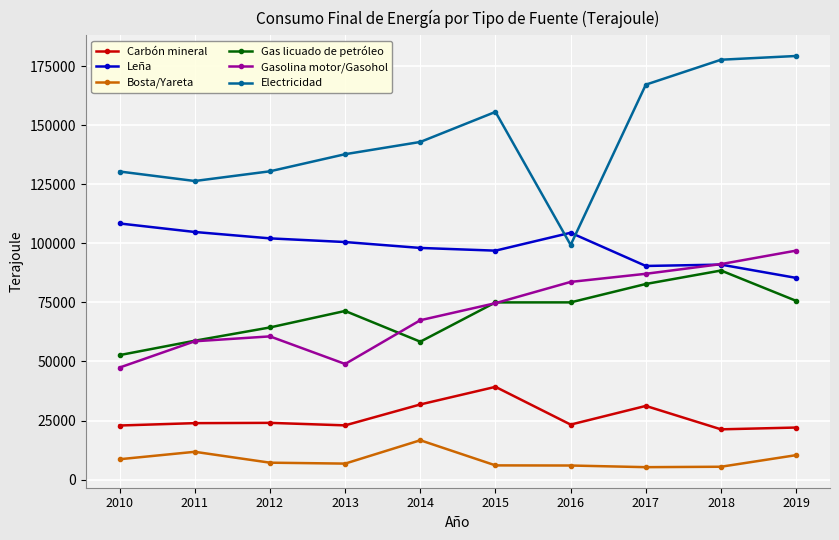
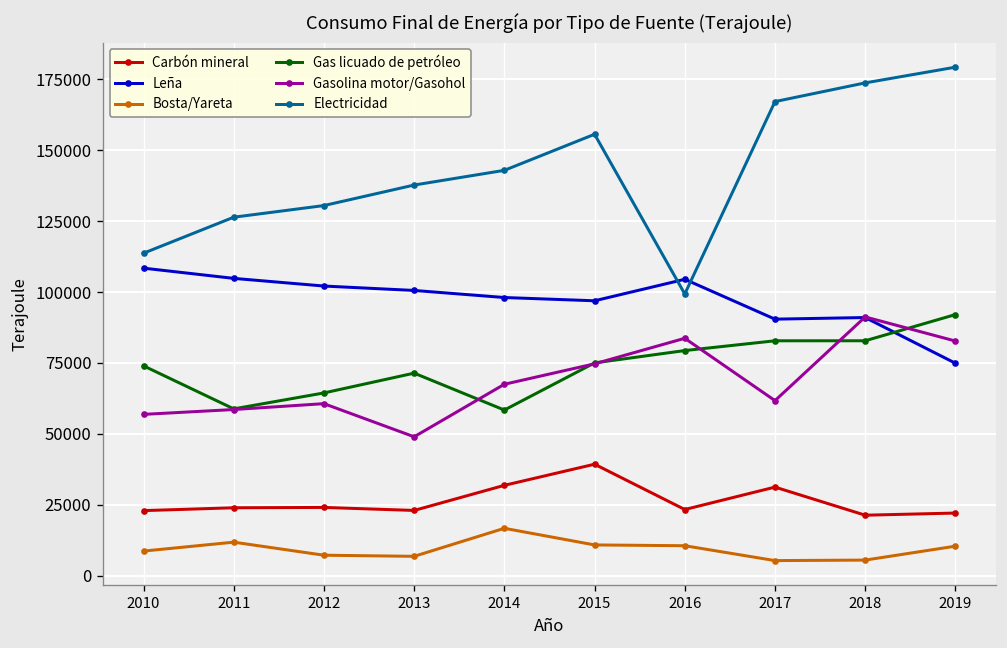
  {
    "Carbón mineral": {
      "2010": 23000,
      "2011": 24000,
      "2012": 24000,
      "2013": 23000,
      "2014": 32000,
      "2015": 39000,
      "2016": 23000,
      "2017": 31000,
      "2018": 21000,
      "2019": 22000
    },
    "Leña": {
      "2010": 108000,
      "2011": 105000,
      "2012": 102000,
      "2013": 101000,
      "2014": 98000,
      "2015": 97000,
      "2016": 104000,
      "2017": 90000,
-     "2019": 85000
+     "2019": 75000
    },
    "Bosta/Yareta": {
      "2010": 9000,
      "2011": 12000,
      "2012": 7000,
      "2013": 7000,
      "2014": 17000,
-     "2015": 6000,
-     "2016": 6000,
+     "2015": 11000,
+     "2016": 11000,
      "2017": 5000,
      "2018": 5000,
      "2019": 10000
    },
    "Gas licuado de petróleo": {
-     "2010": 53000,
+     "2010": 74000,
      "2012": 64000,
      "2013": 71000,
      "2014": 58000,
-     "2016": 75000,
+     "2016": 79000,
      "2017": 83000,
-     "2018": 89000,
-     "2019": 76000
+     "2018": 83000,
+     "2019": 92000
    },
    "Gasolina motor/Gasohol": {
-     "2010": 47000,
+     "2010": 57000,
      "2012": 61000,
      "2013": 49000,
      "2014": 67000,
      "2016": 84000,
-     "2017": 87000,
-     "2019": 97000
+     "2017": 62000,
+     "2019": 83000
    },
    "Electricidad": {
-     "2010": 130000,
+     "2010": 114000,
      "2011": 126000,
      "2012": 130000,
      "2013": 138000,
      "2014": 143000,
      "2015": 156000,
      "2016": 99000,
      "2017": 167000,
-     "2018": 178000,
+     "2018": 174000,
      "2019": 179000
    }
  }
